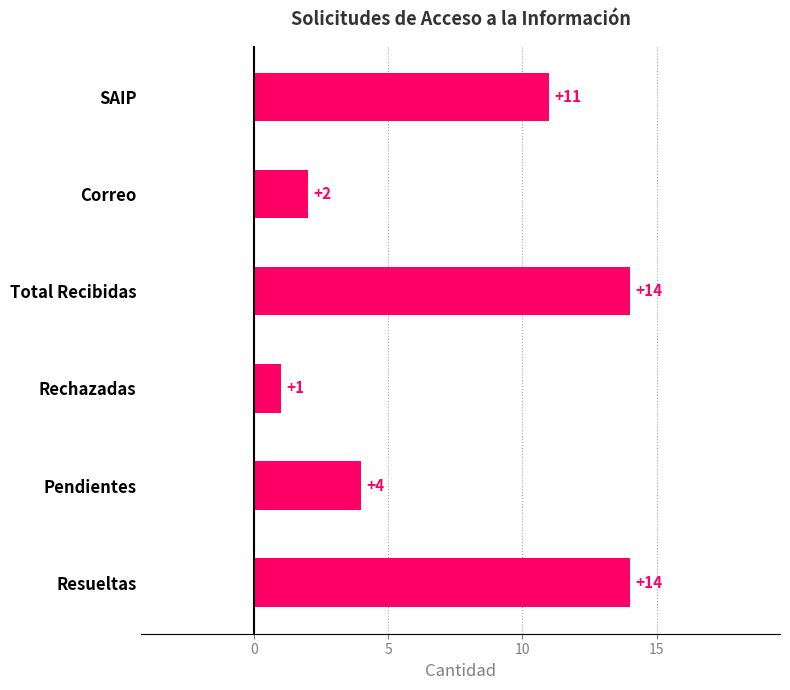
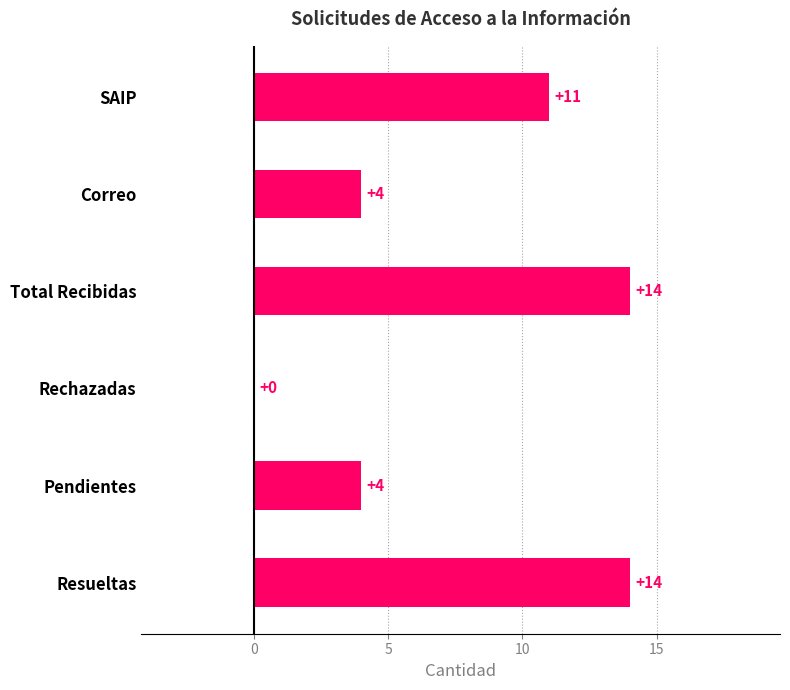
  {
    "SAIP": "+11",
-   "Correo": "+2",
+   "Correo": "+4",
    "Total Recibidas": "+14",
-   "Rechazadas": "+1",
+   "Rechazadas": "+0",
    "Pendientes": "+4",
    "Resueltas": "+14"
  }
